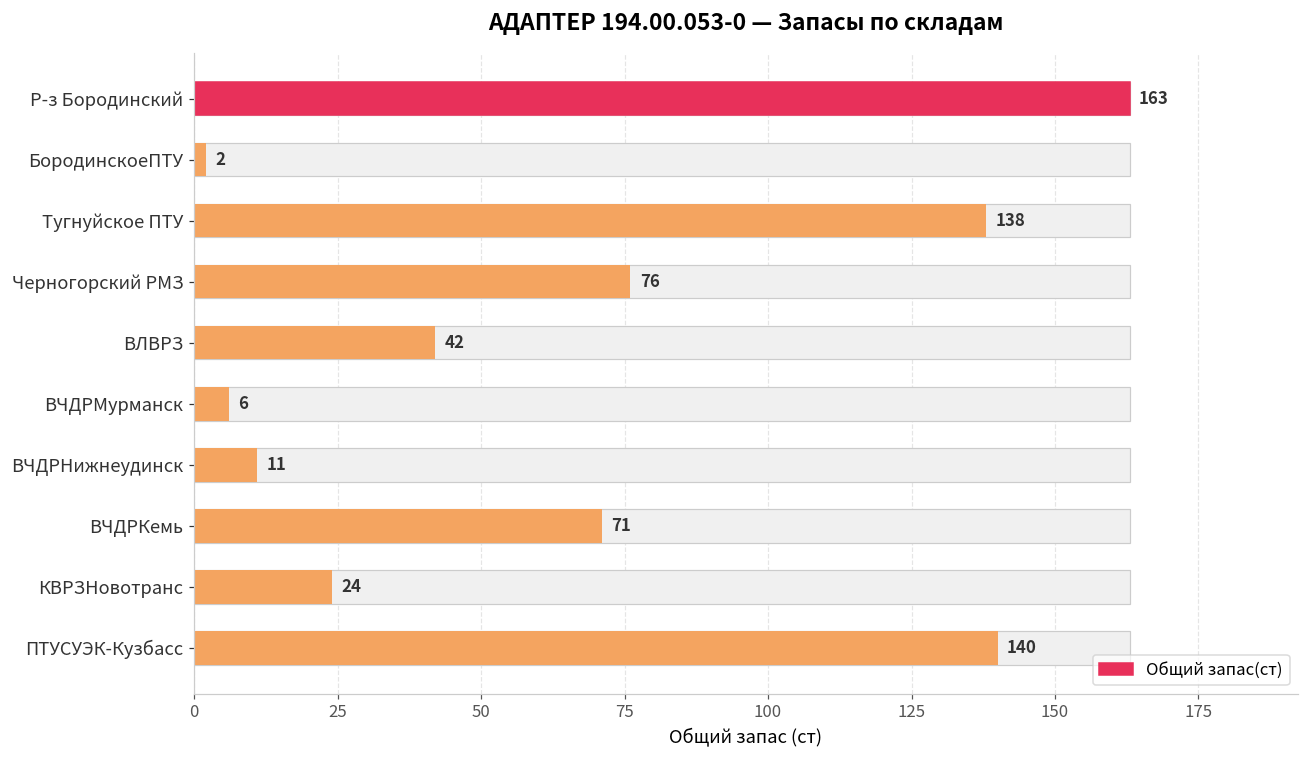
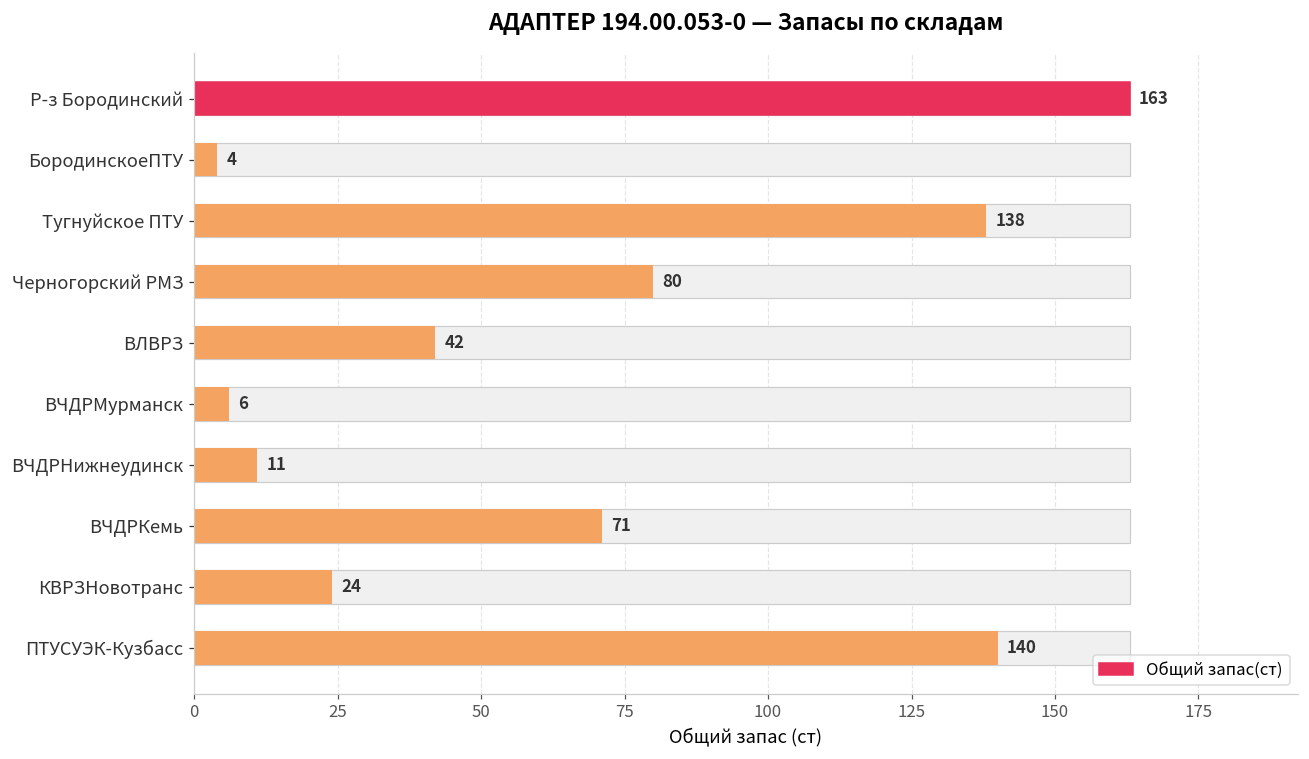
  {
    "Общий запас(ст)": {
      "Р-з Бородинский": 163,
-     "БородинскоеПТУ": 2,
-     "Черногорский РМЗ": 76
+     "БородинскоеПТУ": 4,
+     "Черногорский РМЗ": 80
    }
  }
